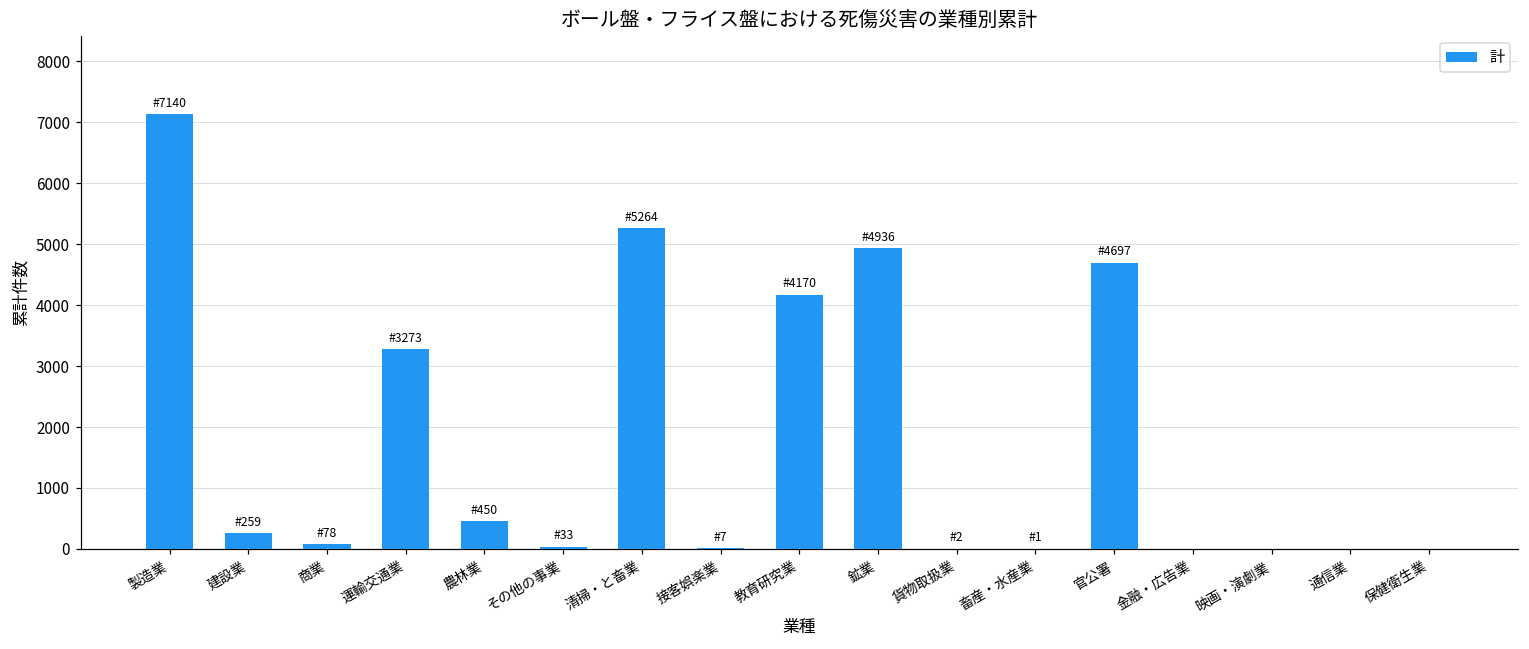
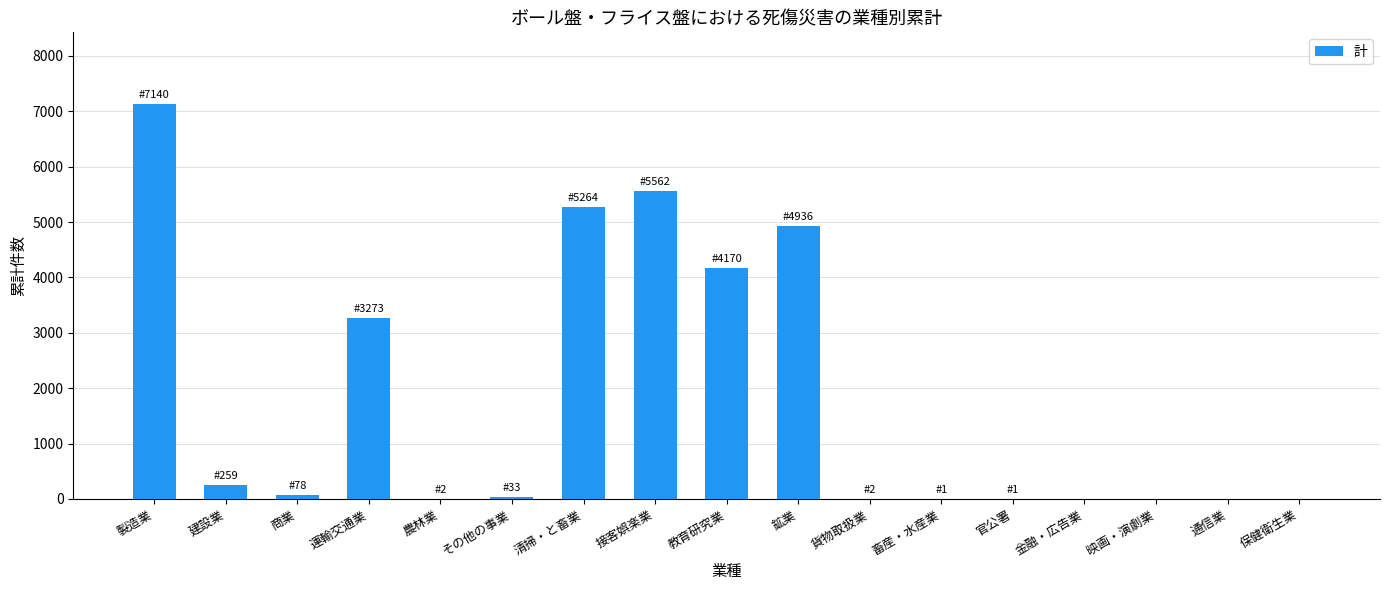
  {
    "製造業": 7140,
    "建設業": 259,
    "商業": 78,
    "運輸交通業": 3273,
-   "農林業": 450,
+   "農林業": 2,
    "その他の事業": 33,
    "清掃・と畜業": 5264,
-   "接客娯楽業": 7,
+   "接客娯楽業": 5562,
    "教育研究業": 4170,
    "鉱業": 4936,
    "貨物取扱業": 2,
    "畜産・水産業": 1,
-   "官公署": 4697
+   "官公署": 1
  }
